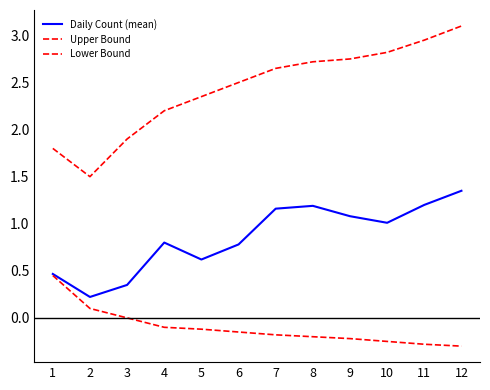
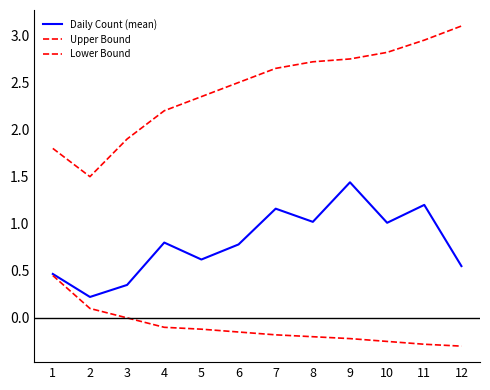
  {
    "Daily Count (mean)": {
      "2": 0.2,
      "3": 0.4,
      "4": 0.8,
      "5": 0.6,
      "6": 0.8,
      "7": 1.2,
-     "8": 1.2,
-     "9": 1.1,
+     "8": 1.0,
+     "9": 1.4,
      "10": 1.0,
      "11": 1.2,
-     "12": 1.4
+     "12": 0.6
    }
  }
